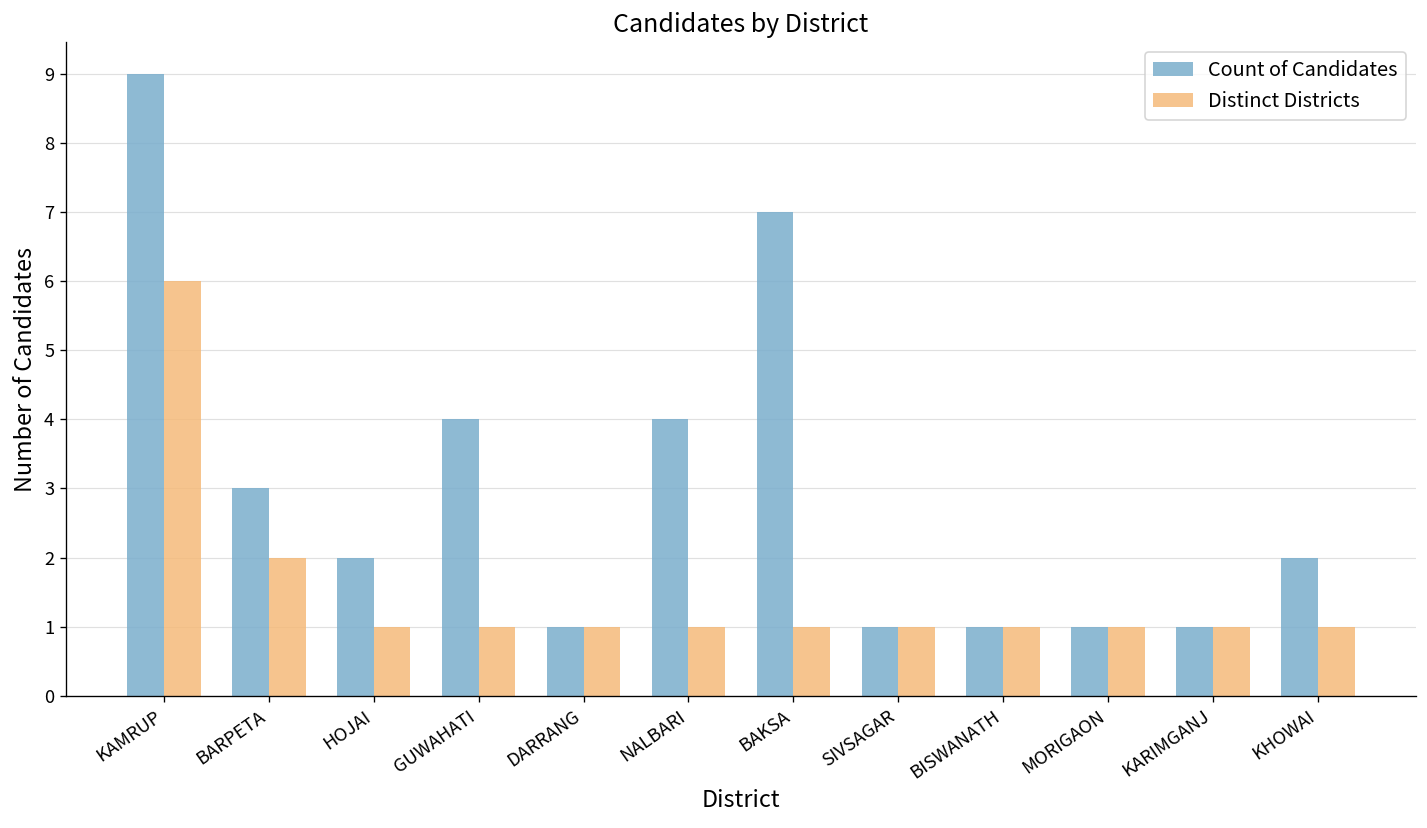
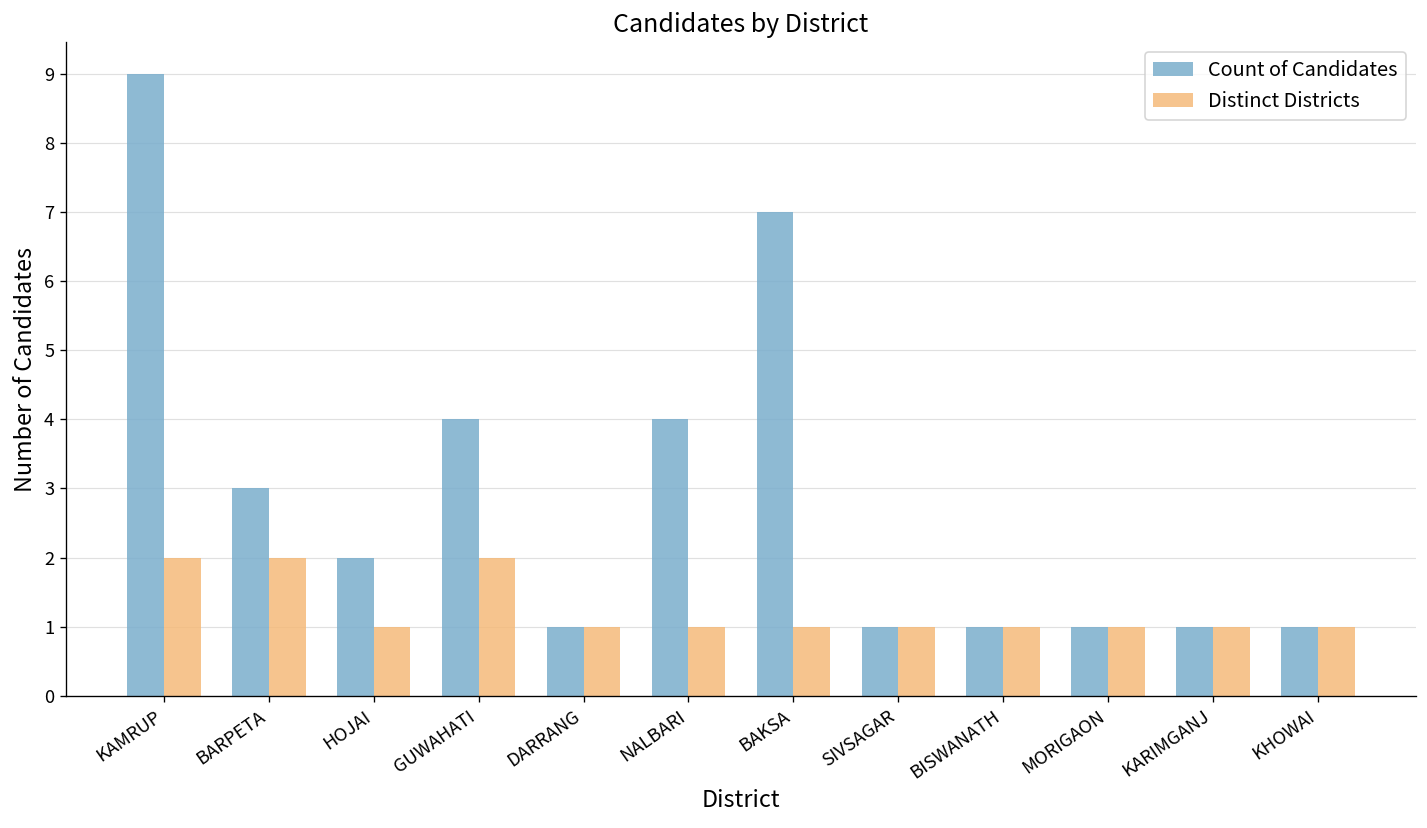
  {
    "Count of Candidates": {
      "KAMRUP": 9,
      "BARPETA": 3,
      "HOJAI": 2,
      "GUWAHATI": 4,
      "DARRANG": 1,
      "NALBARI": 4,
      "BAKSA": 7,
      "SIVSAGAR": 1,
      "BISWANATH": 1,
      "MORIGAON": 1,
      "KARIMGANJ": 1,
-     "KHOWAI": 2
+     "KHOWAI": 1
    },
    "Distinct Districts": {
-     "KAMRUP": 6,
+     "KAMRUP": 2,
      "BARPETA": 2,
      "HOJAI": 1,
-     "GUWAHATI": 1,
+     "GUWAHATI": 2,
      "DARRANG": 1,
      "NALBARI": 1,
      "BAKSA": 1,
      "SIVSAGAR": 1,
      "BISWANATH": 1,
      "MORIGAON": 1,
      "KARIMGANJ": 1,
      "KHOWAI": 1
    }
  }
